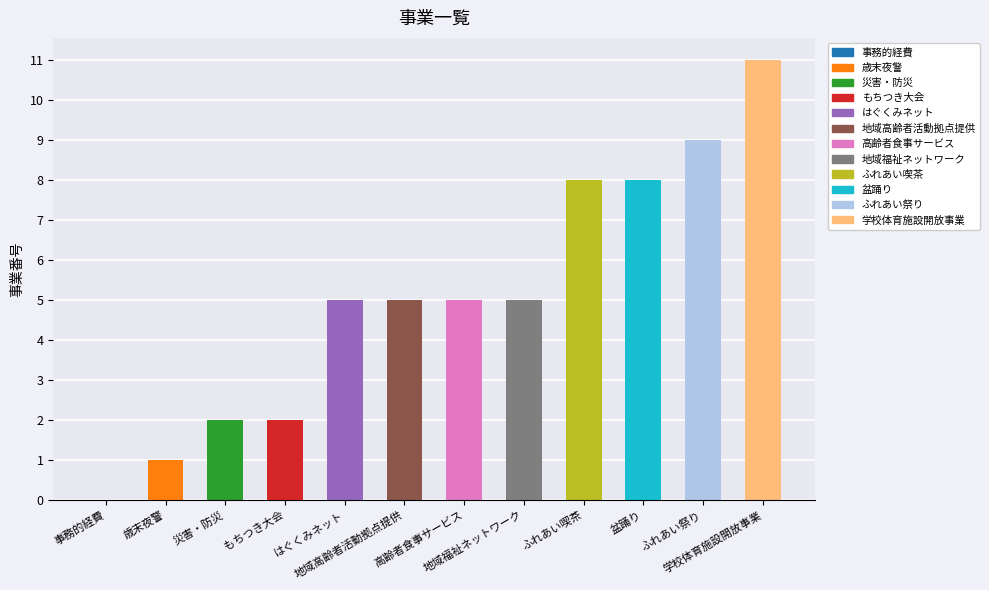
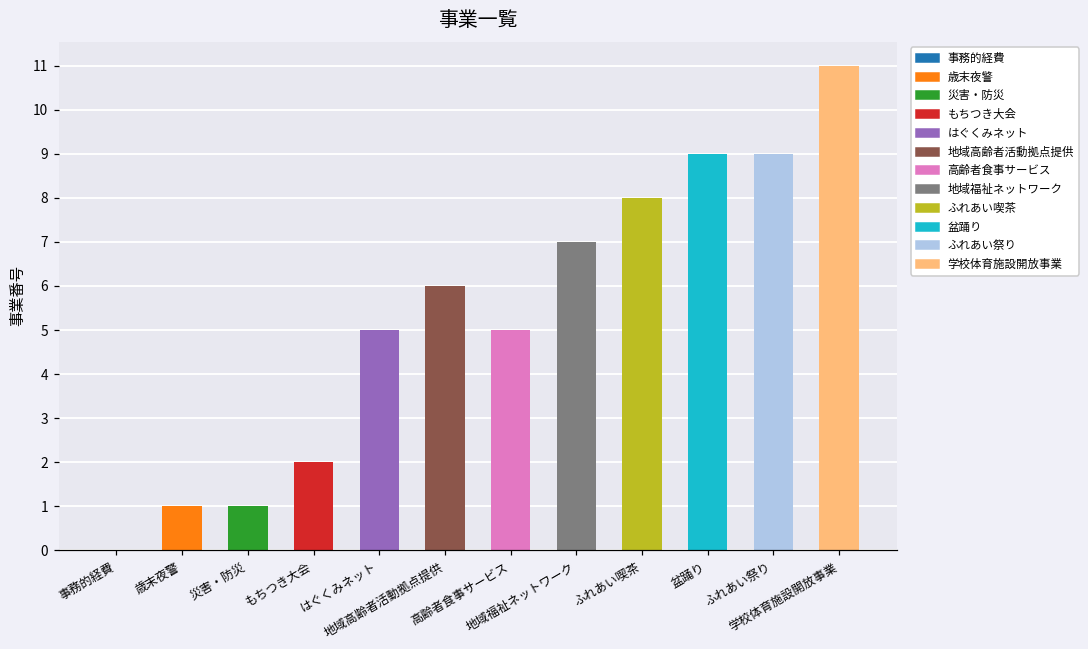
  {
    "事務的経費": 0,
    "歳末夜警": 1,
-   "災害・防災": 2,
+   "災害・防災": 1,
    "もちつき大会": 2,
    "はぐくみネット": 5,
-   "地域高齢者活動拠点提供": 5,
+   "地域高齢者活動拠点提供": 6,
    "高齢者食事サービス": 5,
-   "地域福祉ネットワーク": 5,
+   "地域福祉ネットワーク": 7,
    "ふれあい喫茶": 8,
-   "盆踊り": 8,
+   "盆踊り": 9,
    "ふれあい祭り": 9,
    "学校体育施設開放事業": 11
  }
